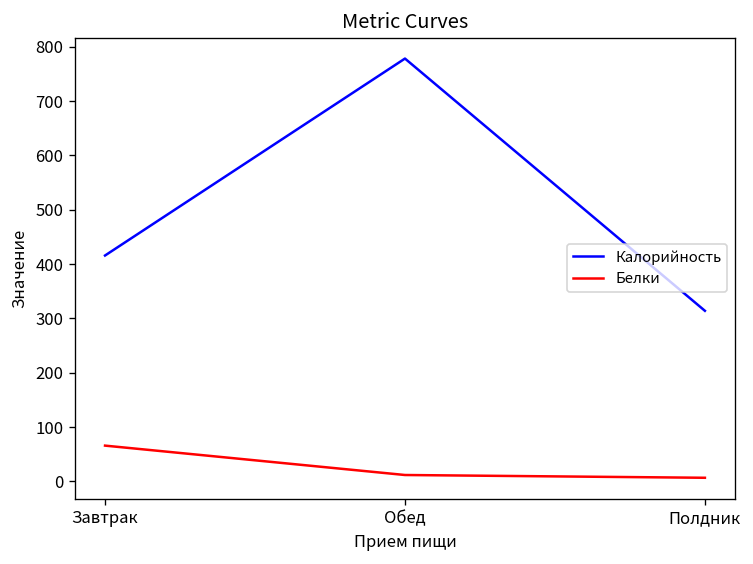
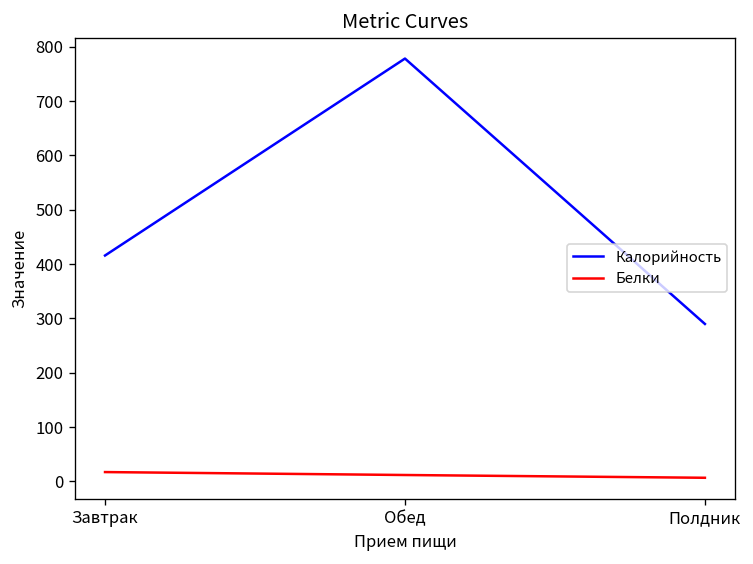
  {
    "Калорийность": {
      "Завтрак": 420,
      "Обед": 780,
-     "Полдник": 310
+     "Полдник": 290
    },
    "Белки": {
-     "Завтрак": 70,
+     "Завтрак": 20,
      "Обед": 10,
      "Полдник": 10
    }
  }
